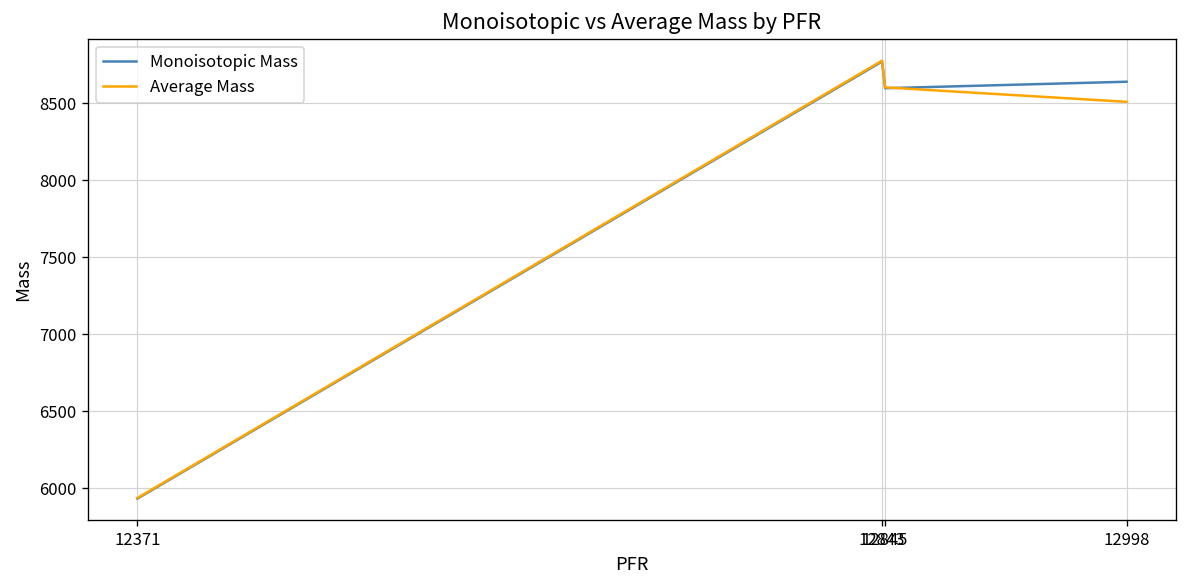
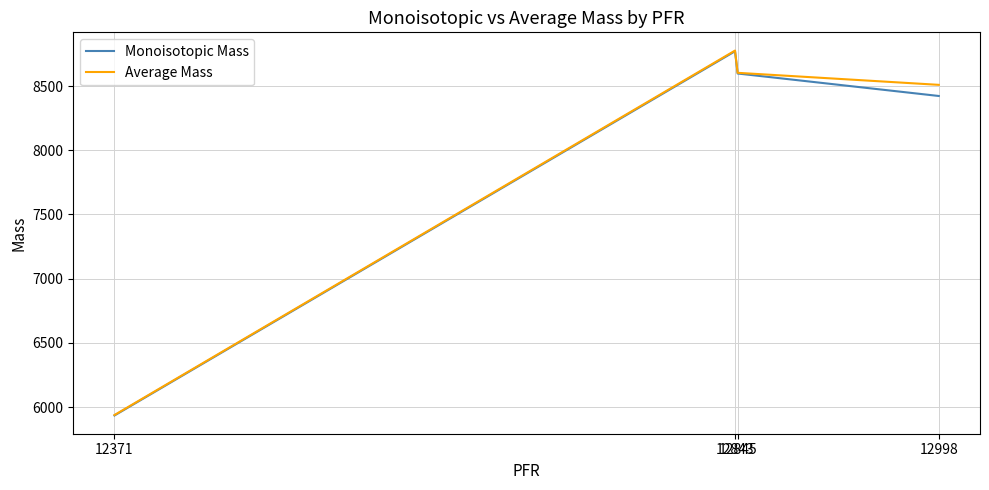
  {
    "Monoisotopic Mass": {
-     "12998": 8640
+     "12998": 8420
    },
    "Average Mass": {
      "12998": 8510
    }
  }
